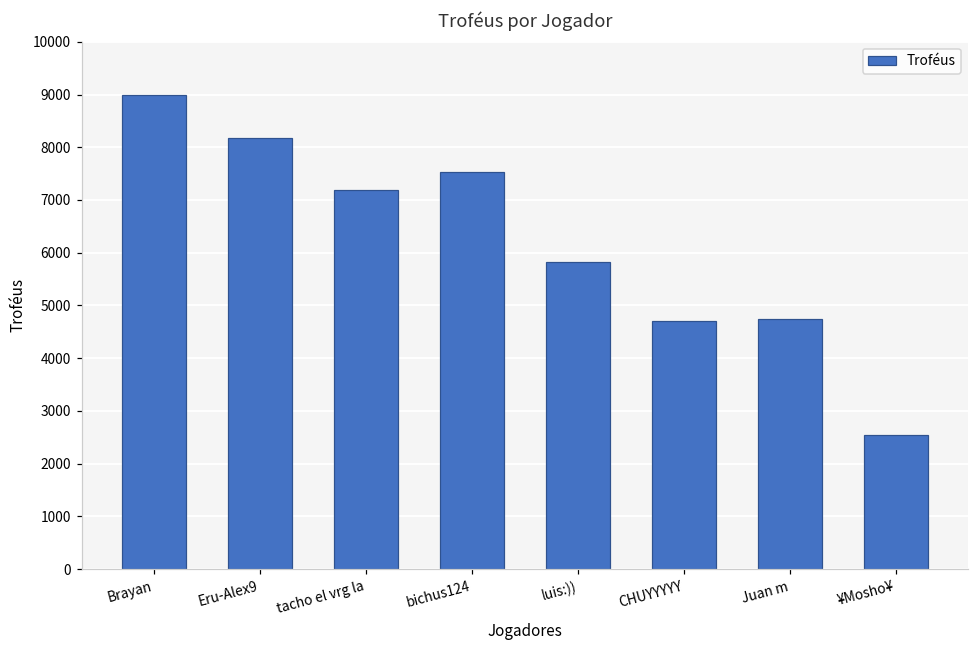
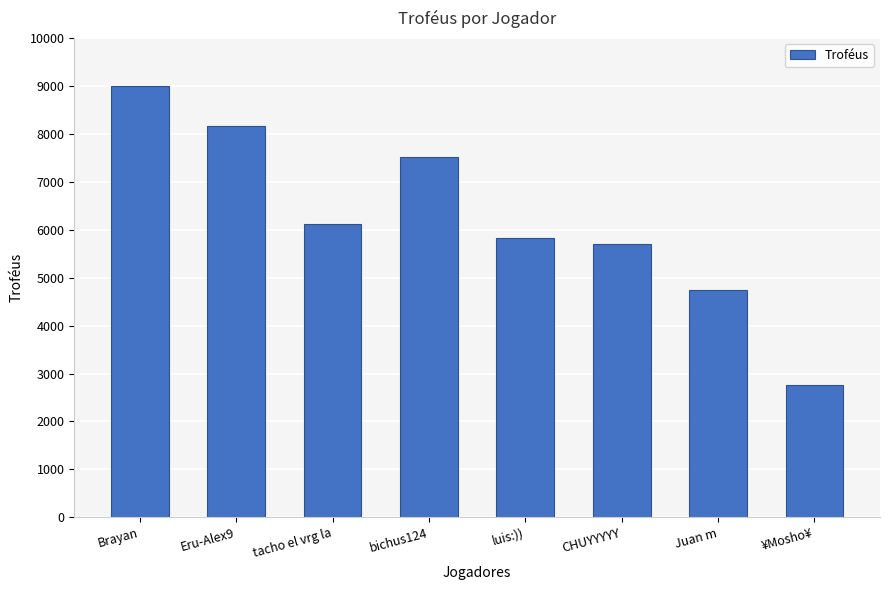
  {
    "Brayan": 9000,
    "Eru-Alex9": 8200,
-   "tacho el vrg la": 7200,
+   "tacho el vrg la": 6100,
    "bichus124": 7500,
    "luis:))": 5800,
-   "CHUYYYYY": 4700,
+   "CHUYYYYY": 5700,
    "Juan m": 4700,
-   "¥Mosho¥": 2500
+   "¥Mosho¥": 2800
  }
